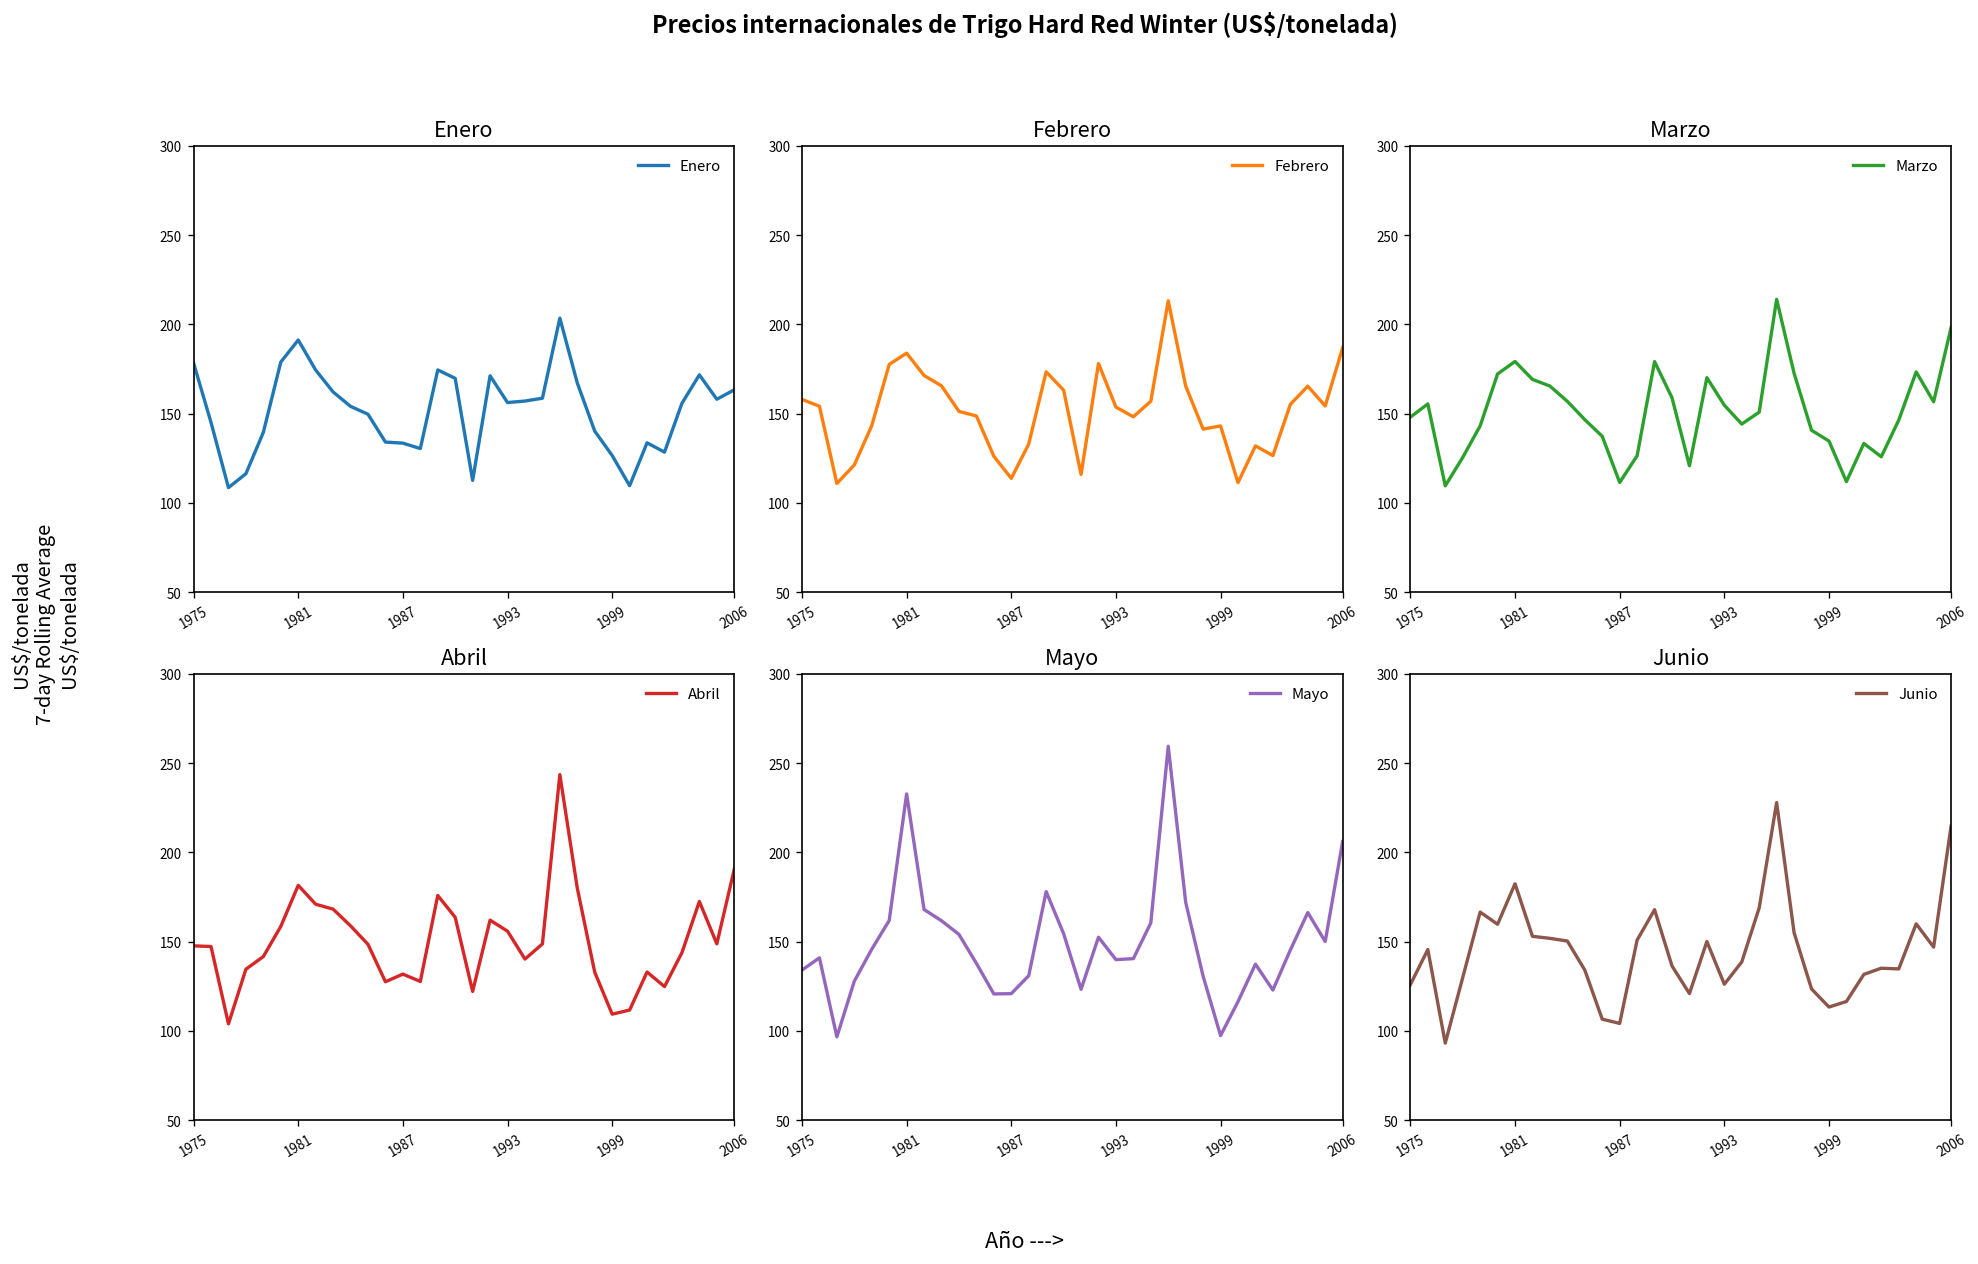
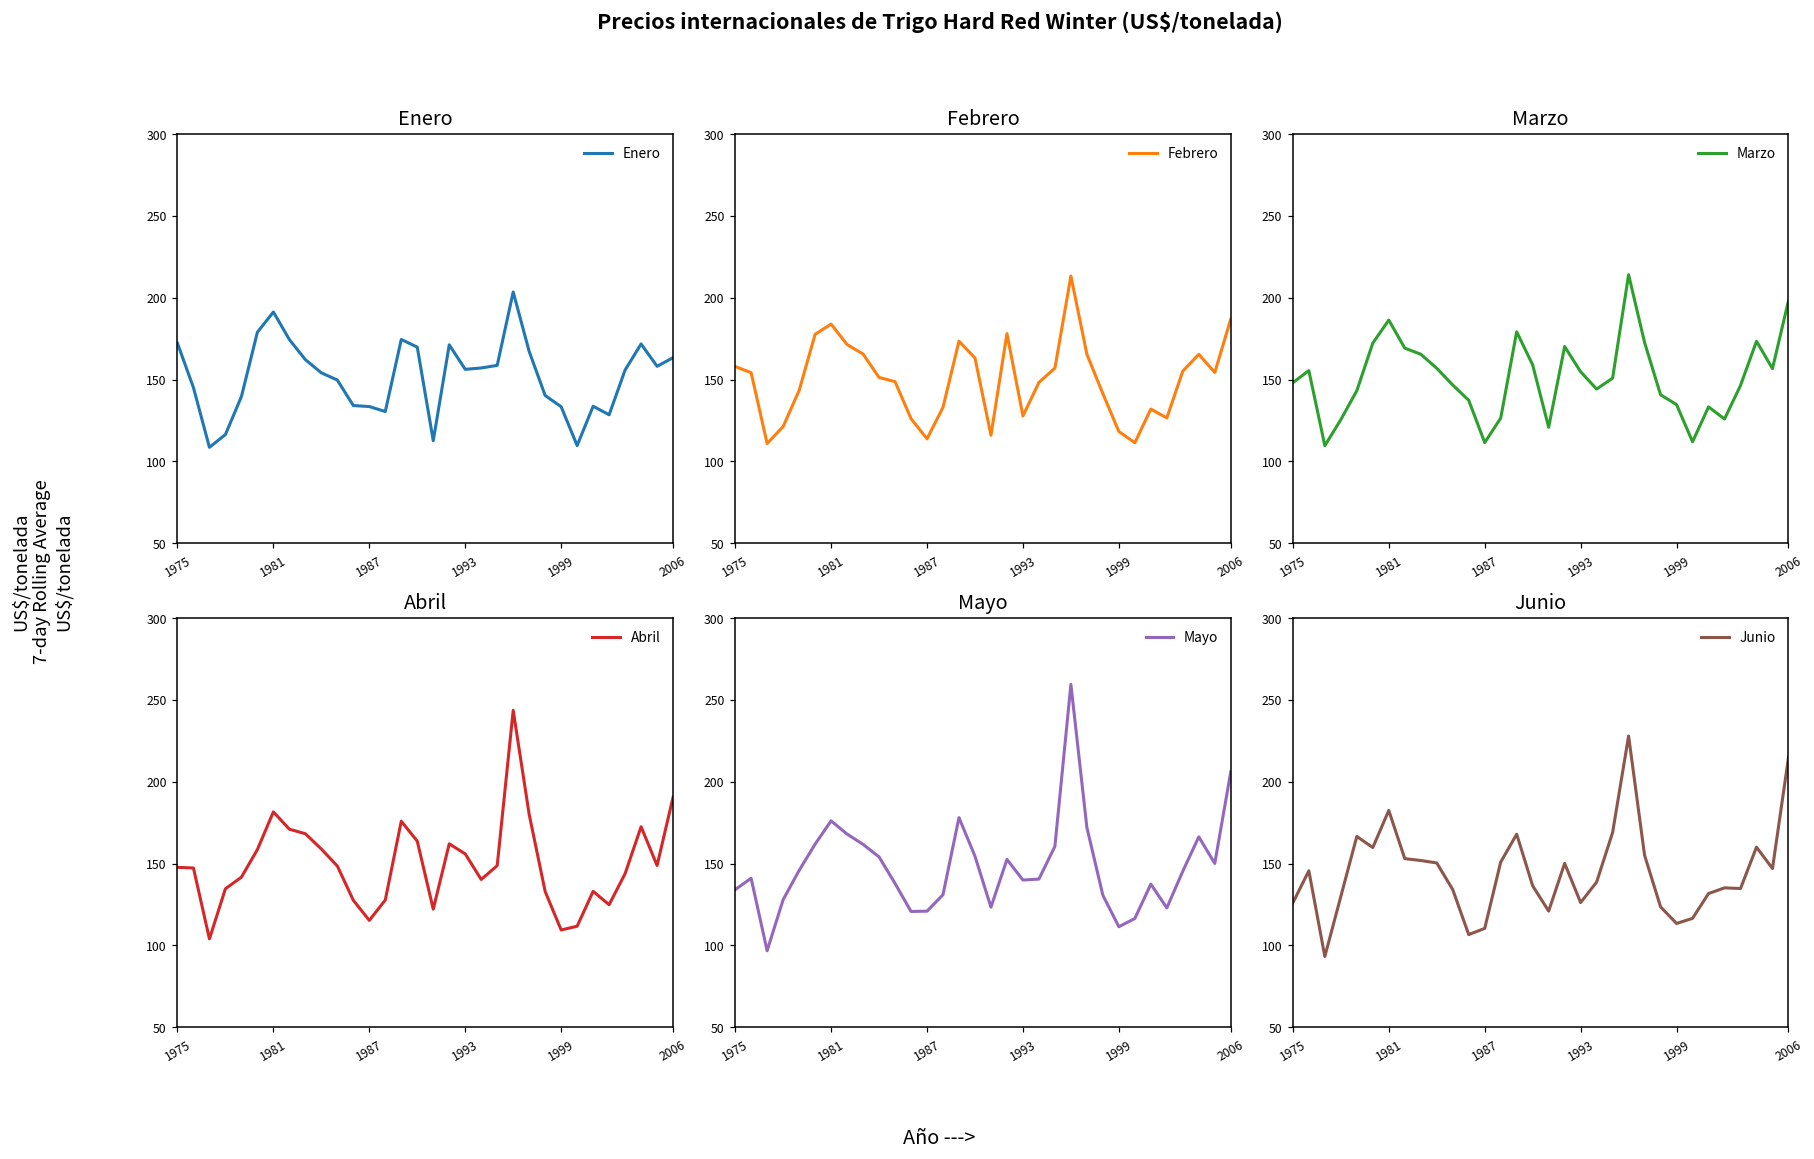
  {
    "Enero": {
-     "1975": 178,
+     "1975": 172,
      "1981": 191,
      "1987": 134,
      "1993": 156,
-     "1999": 127,
+     "1999": 133,
      "2006": 163
    },
    "Febrero": {
      "1975": 158,
      "1981": 184,
      "1987": 114,
-     "1993": 154,
-     "1999": 143,
+     "1993": 128,
+     "1999": 118,
      "2006": 187
    },
    "Marzo": {
      "1975": 148,
-     "1981": 179,
+     "1981": 186,
      "1987": 112,
      "1993": 155,
      "1999": 135,
      "2006": 198
    },
    "Abril": {
      "1975": 148,
      "1981": 182,
-     "1987": 132,
+     "1987": 115,
      "1993": 156,
      "1999": 109,
      "2006": 191
    },
    "Mayo": {
      "1975": 134,
-     "1981": 233,
+     "1981": 176,
      "1987": 121,
      "1993": 140,
-     "1999": 97,
+     "1999": 111,
      "2006": 206
    },
    "Junio": {
      "1975": 126,
      "1981": 182,
-     "1987": 104,
+     "1987": 110,
      "1993": 126,
      "1999": 113,
      "2006": 215
    }
  }
